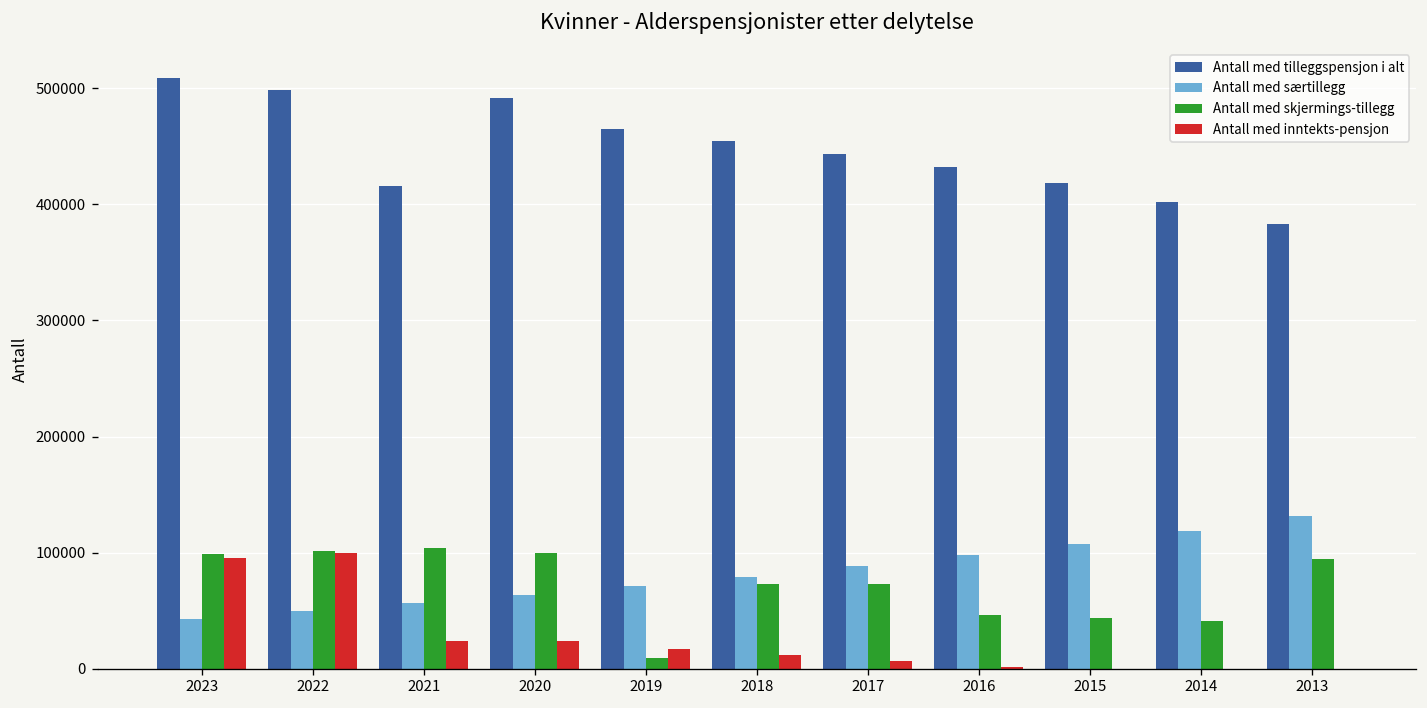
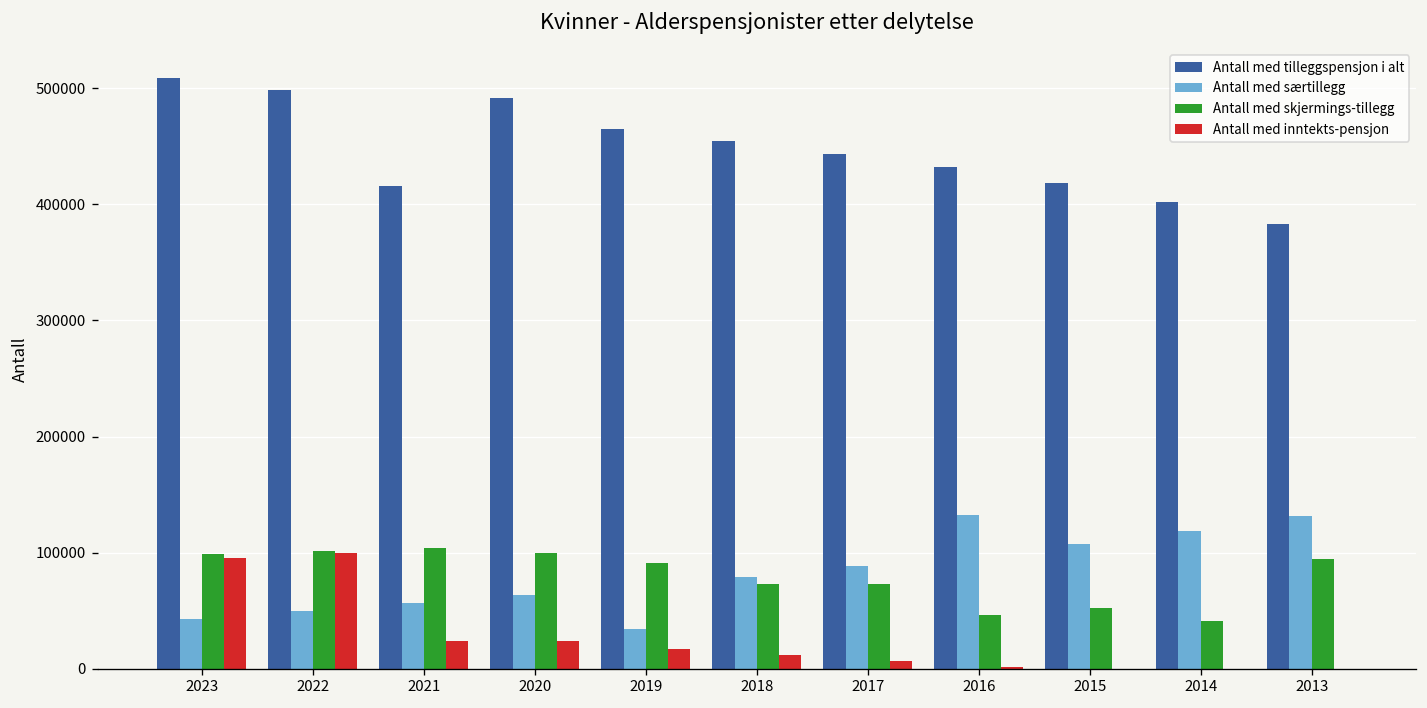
  {
    "Antall med tilleggspensjon i alt": {
      "2023": 510000,
      "2022": 500000,
      "2021": 420000,
      "2020": 490000,
      "2019": 460000,
      "2018": 450000,
      "2017": 440000,
      "2016": 430000,
      "2015": 420000,
      "2014": 400000,
      "2013": 380000
    },
    "Antall med særtillegg": {
      "2023": 40000,
      "2022": 50000,
      "2021": 60000,
      "2020": 60000,
-     "2019": 70000,
+     "2019": 30000,
      "2018": 80000,
      "2017": 90000,
-     "2016": 100000,
+     "2016": 130000,
      "2015": 110000,
      "2014": 120000,
      "2013": 130000
    },
    "Antall med skjermings-tillegg": {
      "2023": 100000,
      "2022": 100000,
      "2021": 100000,
      "2020": 100000,
-     "2019": 10000,
+     "2019": 90000,
      "2018": 70000,
      "2017": 70000,
      "2016": 50000,
-     "2015": 40000,
+     "2015": 50000,
      "2014": 40000,
      "2013": 90000
    },
    "Antall med inntekts-pensjon": {
      "2023": 100000,
      "2022": 100000,
      "2021": 20000,
      "2020": 20000,
      "2019": 20000,
      "2018": 10000,
      "2017": 10000,
      "2015": 0,
      "2014": 0,
      "2013": 0
    }
  }
